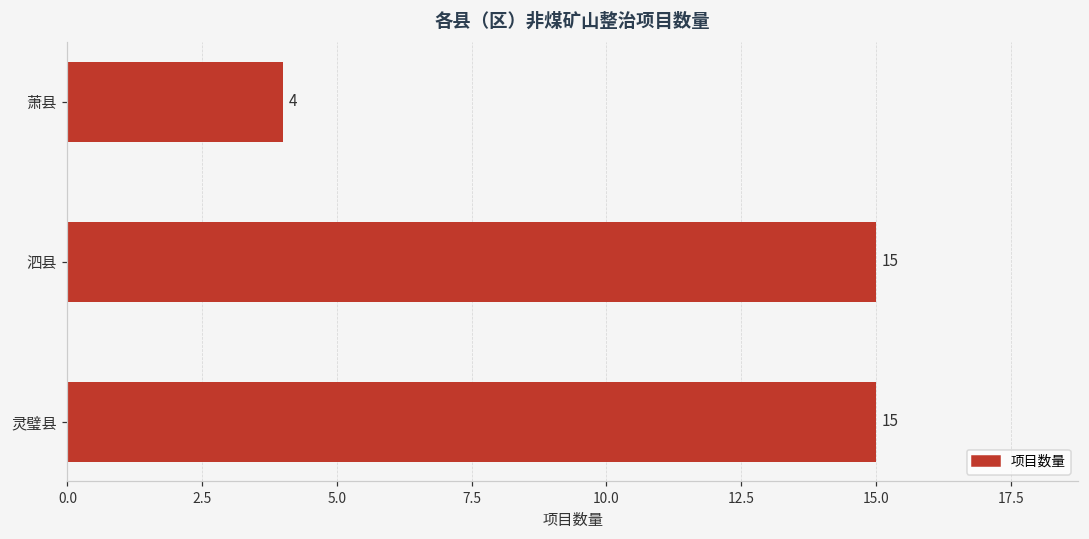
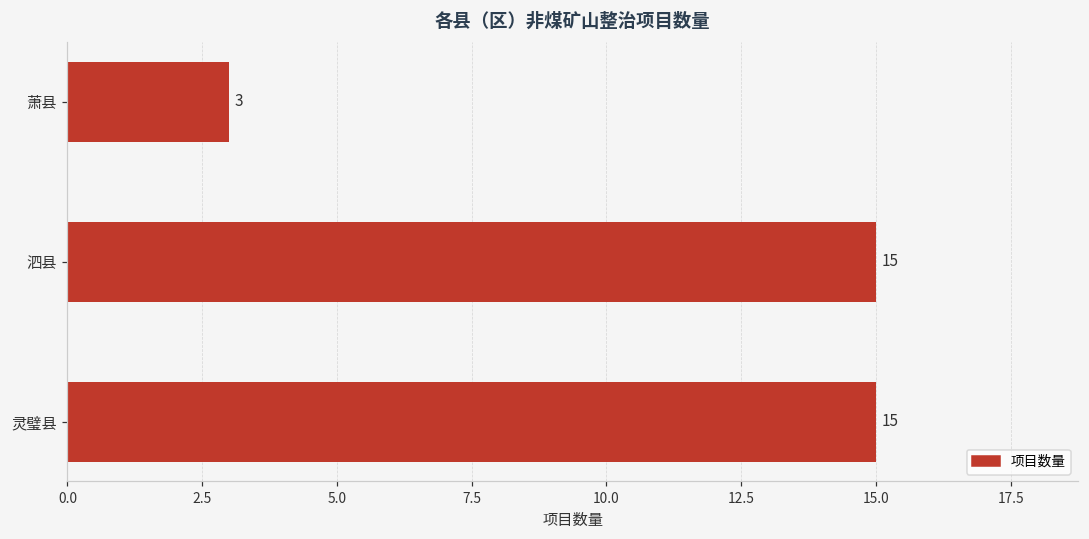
  {
-   "萧县": 4,
+   "萧县": 3,
    "泗县": 15,
    "灵璧县": 15
  }
